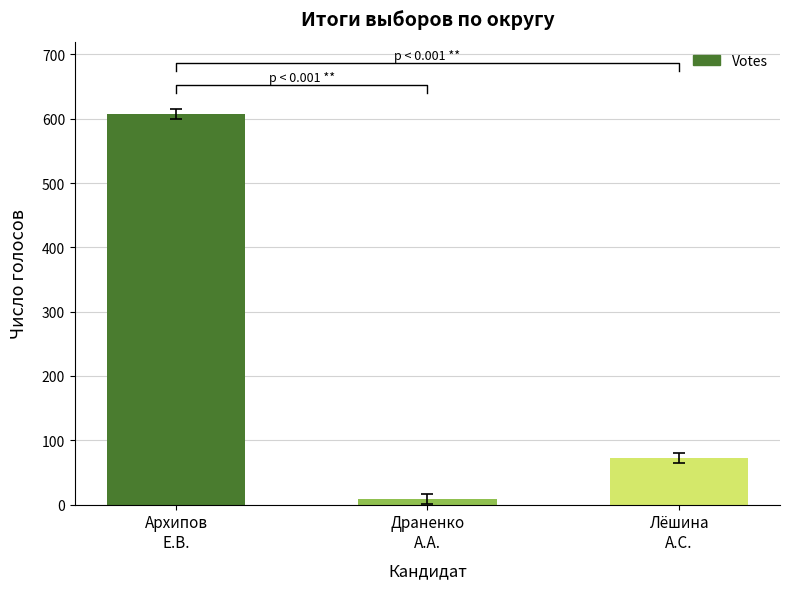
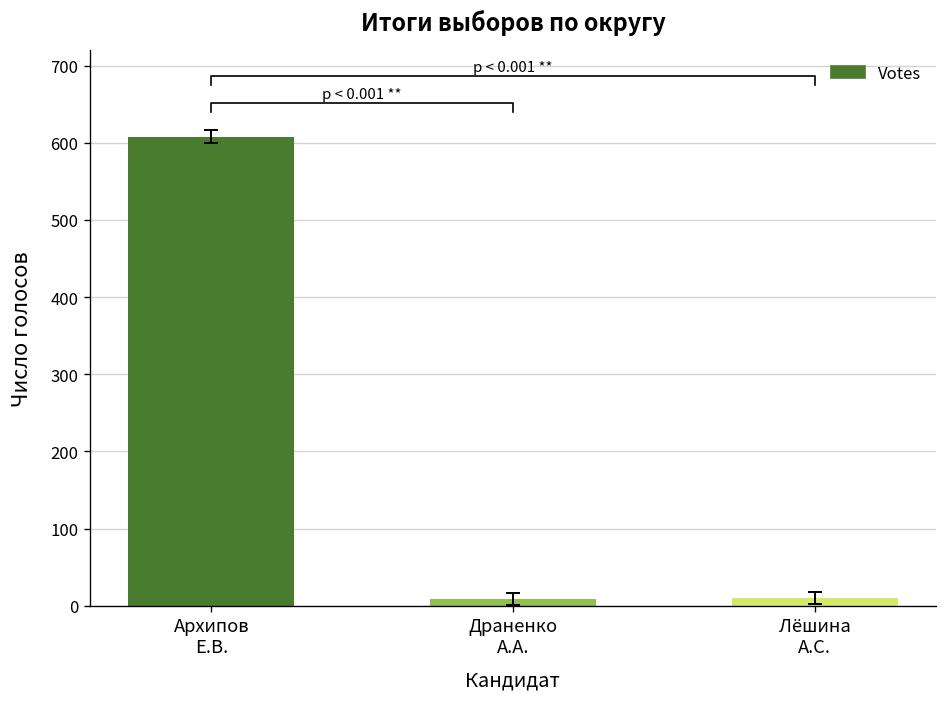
  {
    "Votes": {
      "Архипов Е.В.": 610,
      "Драненко А.А.": 10,
-     "Лёшина А.С.": 70
+     "Лёшина А.С.": 10
    }
  }
